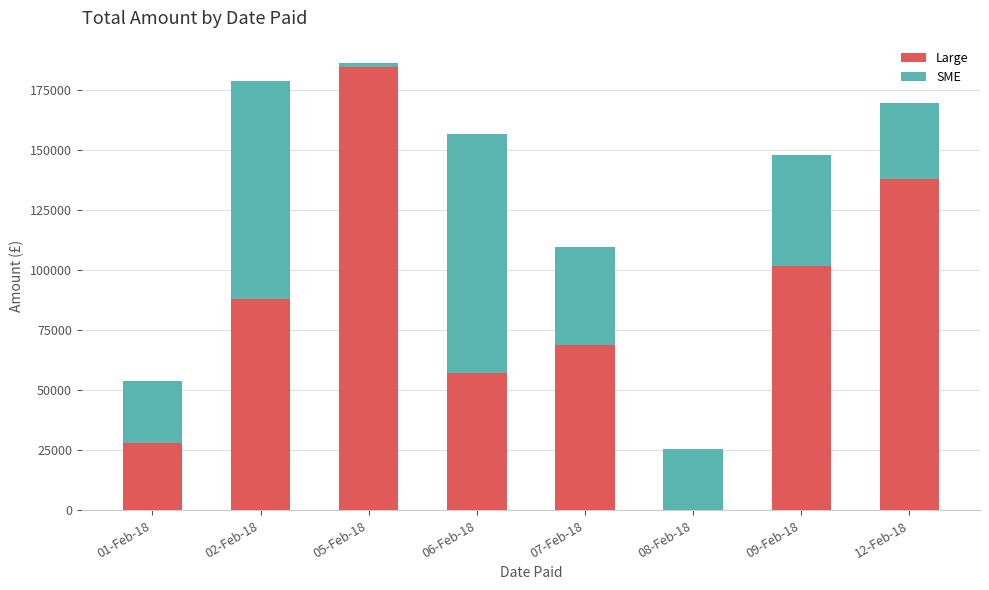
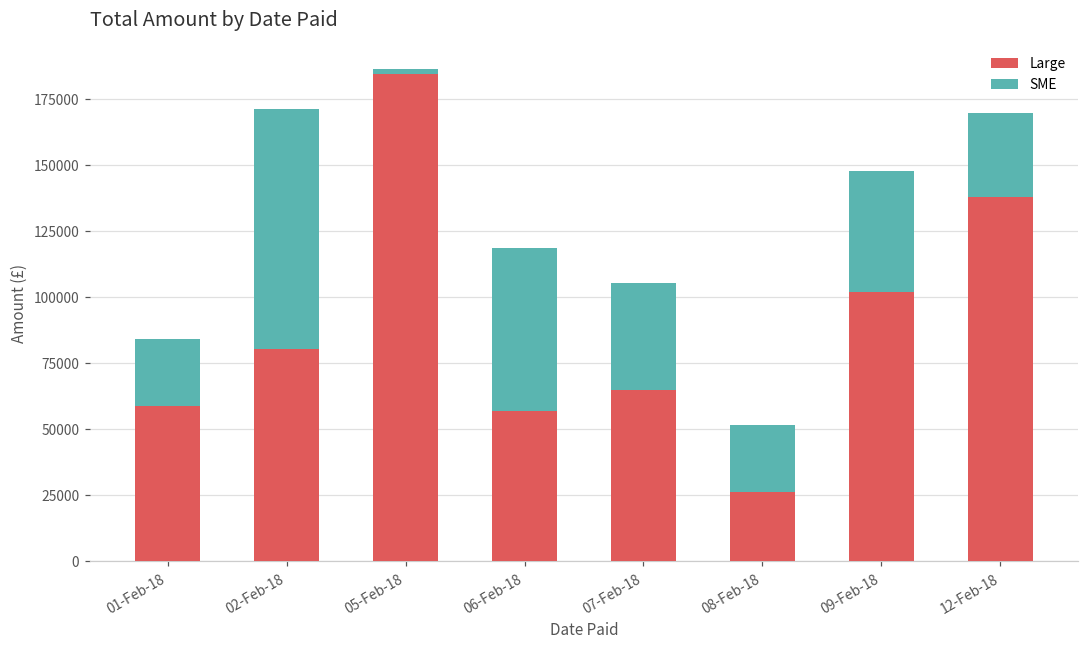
  {
    "Large": {
-     "01-Feb-18": 28000,
-     "02-Feb-18": 88000,
+     "01-Feb-18": 59000,
+     "02-Feb-18": 81000,
      "05-Feb-18": 185000,
      "06-Feb-18": 57000,
-     "07-Feb-18": 69000,
-     "08-Feb-18": 0,
+     "07-Feb-18": 65000,
+     "08-Feb-18": 26000,
      "09-Feb-18": 102000,
      "12-Feb-18": 138000
    },
    "SME": {
      "01-Feb-18": 26000,
      "02-Feb-18": 91000,
      "05-Feb-18": 2000,
-     "06-Feb-18": 100000,
+     "06-Feb-18": 62000,
      "07-Feb-18": 41000,
      "08-Feb-18": 25000,
      "09-Feb-18": 46000,
      "12-Feb-18": 32000
    }
  }
